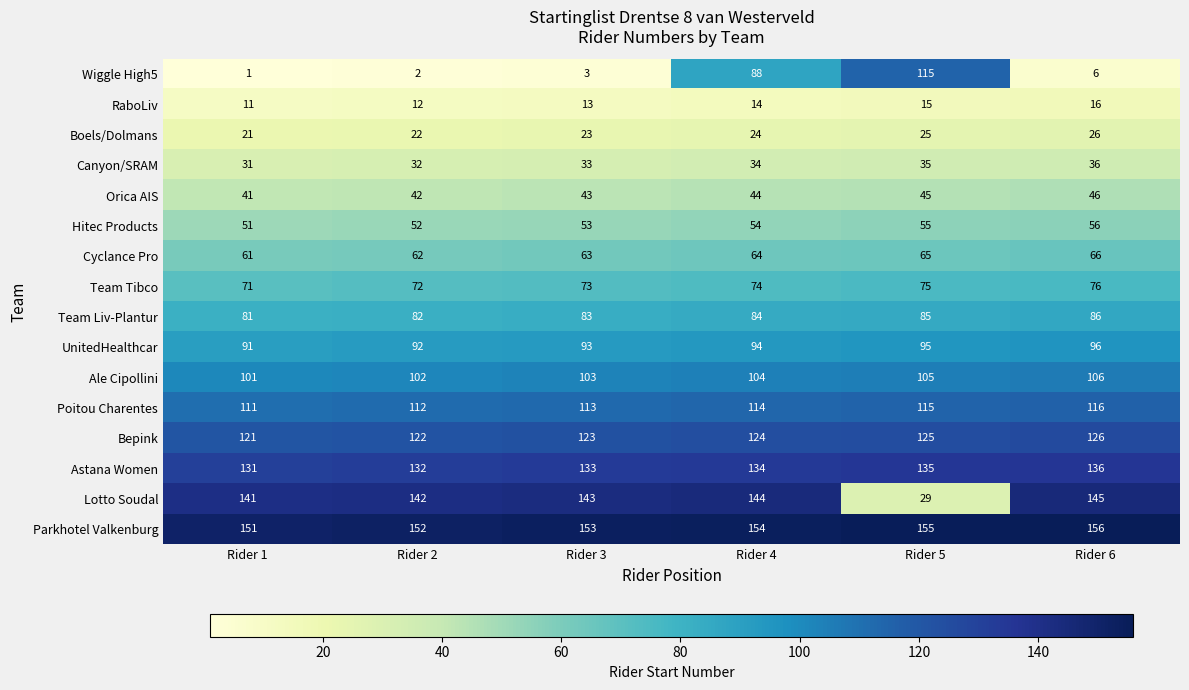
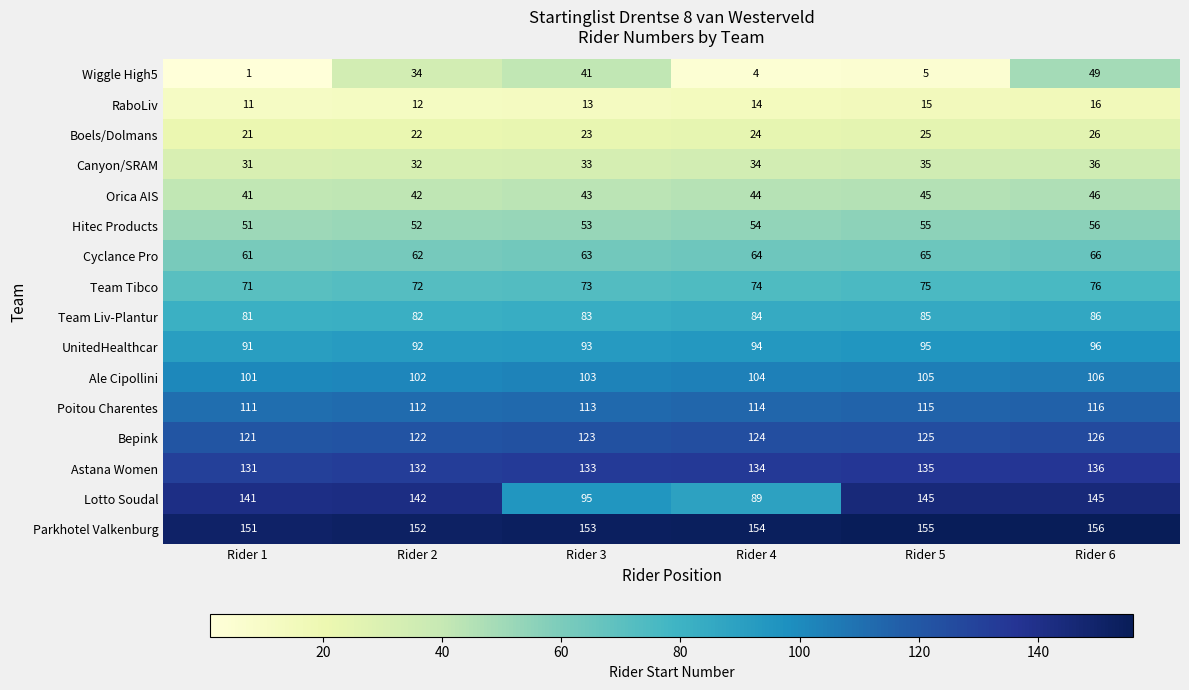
  {
    "Wiggle High5": {
      "Rider 1": 1,
-     "Rider 2": 2,
-     "Rider 3": 3,
-     "Rider 4": 88,
-     "Rider 5": 115,
-     "Rider 6": 6
+     "Rider 2": 34,
+     "Rider 3": 41,
+     "Rider 4": 4,
+     "Rider 5": 5,
+     "Rider 6": 49
    },
    "RaboLiv": {
      "Rider 1": 11,
      "Rider 2": 12,
      "Rider 3": 13,
      "Rider 4": 14,
      "Rider 5": 15,
      "Rider 6": 16
    },
    "Boels/Dolmans": {
      "Rider 1": 21,
      "Rider 2": 22,
      "Rider 3": 23,
      "Rider 4": 24,
      "Rider 5": 25,
      "Rider 6": 26
    },
    "Canyon/SRAM": {
      "Rider 1": 31,
      "Rider 2": 32,
      "Rider 3": 33,
      "Rider 4": 34,
      "Rider 5": 35,
      "Rider 6": 36
    },
    "Orica AIS": {
      "Rider 1": 41,
      "Rider 2": 42,
      "Rider 3": 43,
      "Rider 4": 44,
      "Rider 5": 45,
      "Rider 6": 46
    },
    "Hitec Products": {
      "Rider 1": 51,
      "Rider 2": 52,
      "Rider 3": 53,
      "Rider 4": 54,
      "Rider 5": 55,
      "Rider 6": 56
    },
    "Cyclance Pro": {
      "Rider 1": 61,
      "Rider 2": 62,
      "Rider 3": 63,
      "Rider 4": 64,
      "Rider 5": 65,
      "Rider 6": 66
    },
    "Team Tibco": {
      "Rider 1": 71,
      "Rider 2": 72,
      "Rider 3": 73,
      "Rider 4": 74,
      "Rider 5": 75,
      "Rider 6": 76
    },
    "Team Liv-Plantur": {
      "Rider 1": 81,
      "Rider 2": 82,
      "Rider 3": 83,
      "Rider 4": 84,
      "Rider 5": 85,
      "Rider 6": 86
    },
    "UnitedHealthcar": {
      "Rider 1": 91,
      "Rider 2": 92,
      "Rider 3": 93,
      "Rider 4": 94,
      "Rider 5": 95,
      "Rider 6": 96
    },
    "Ale Cipollini": {
      "Rider 1": 101,
      "Rider 2": 102,
      "Rider 3": 103,
      "Rider 4": 104,
      "Rider 5": 105,
      "Rider 6": 106
    },
    "Poitou Charentes": {
      "Rider 1": 111,
      "Rider 2": 112,
      "Rider 3": 113,
      "Rider 4": 114,
      "Rider 5": 115,
      "Rider 6": 116
    },
    "Bepink": {
      "Rider 1": 121,
      "Rider 2": 122,
      "Rider 3": 123,
      "Rider 4": 124,
      "Rider 5": 125,
      "Rider 6": 126
    },
    "Astana Women": {
      "Rider 1": 131,
      "Rider 2": 132,
      "Rider 3": 133,
      "Rider 4": 134,
      "Rider 5": 135,
      "Rider 6": 136
    },
    "Lotto Soudal": {
      "Rider 1": 141,
      "Rider 2": 142,
-     "Rider 3": 143,
-     "Rider 4": 144,
-     "Rider 5": 29,
+     "Rider 3": 95,
+     "Rider 4": 89,
+     "Rider 5": 145,
      "Rider 6": 145
    },
    "Parkhotel Valkenburg": {
      "Rider 1": 151,
      "Rider 2": 152,
      "Rider 3": 153,
      "Rider 4": 154,
      "Rider 5": 155,
      "Rider 6": 156
    }
  }
